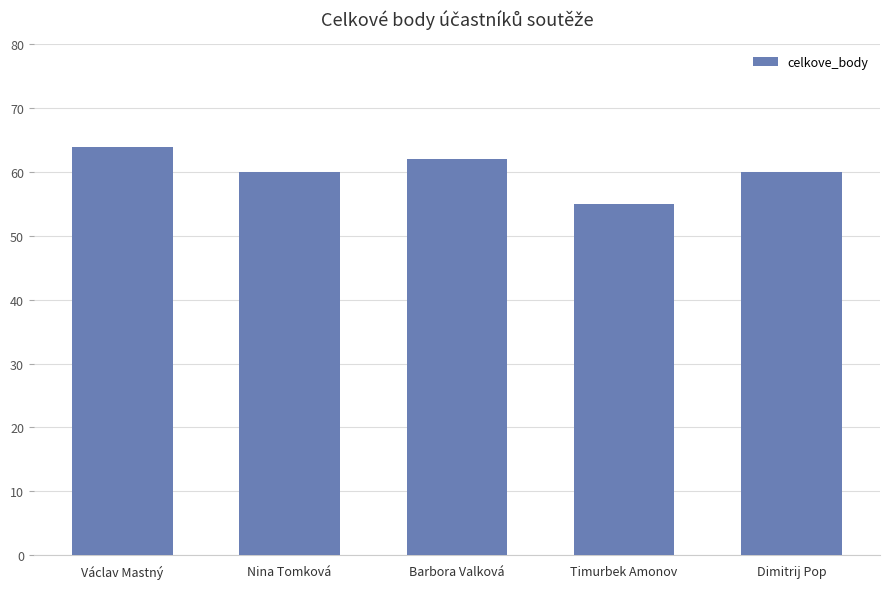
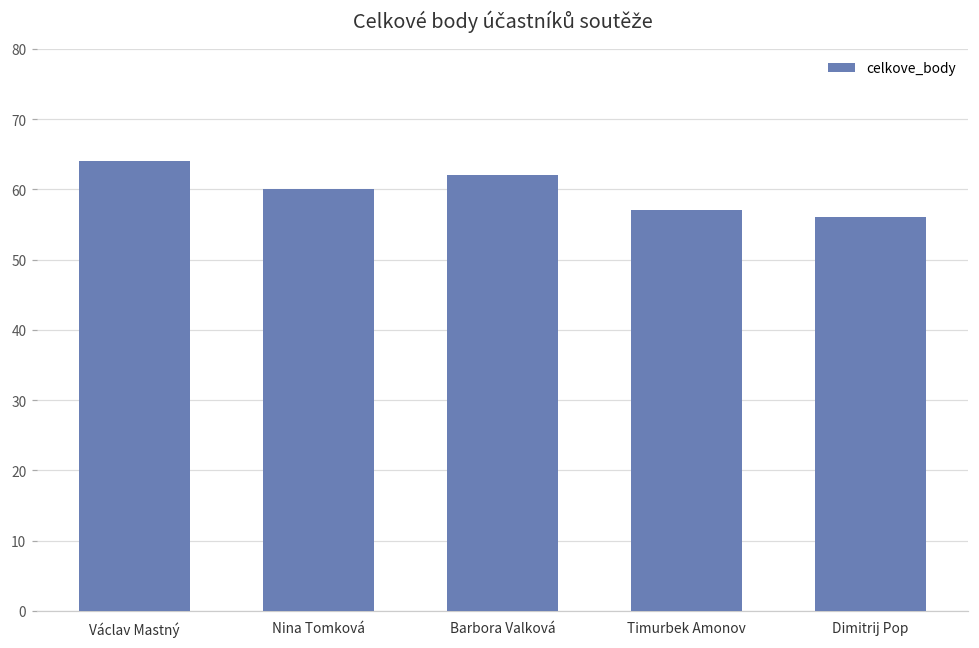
  {
    "Václav Mastný": 64,
    "Nina Tomková": 60,
    "Barbora Valková": 62,
-   "Timurbek Amonov": 55,
-   "Dimitrij Pop": 60
+   "Timurbek Amonov": 57,
+   "Dimitrij Pop": 56
  }
